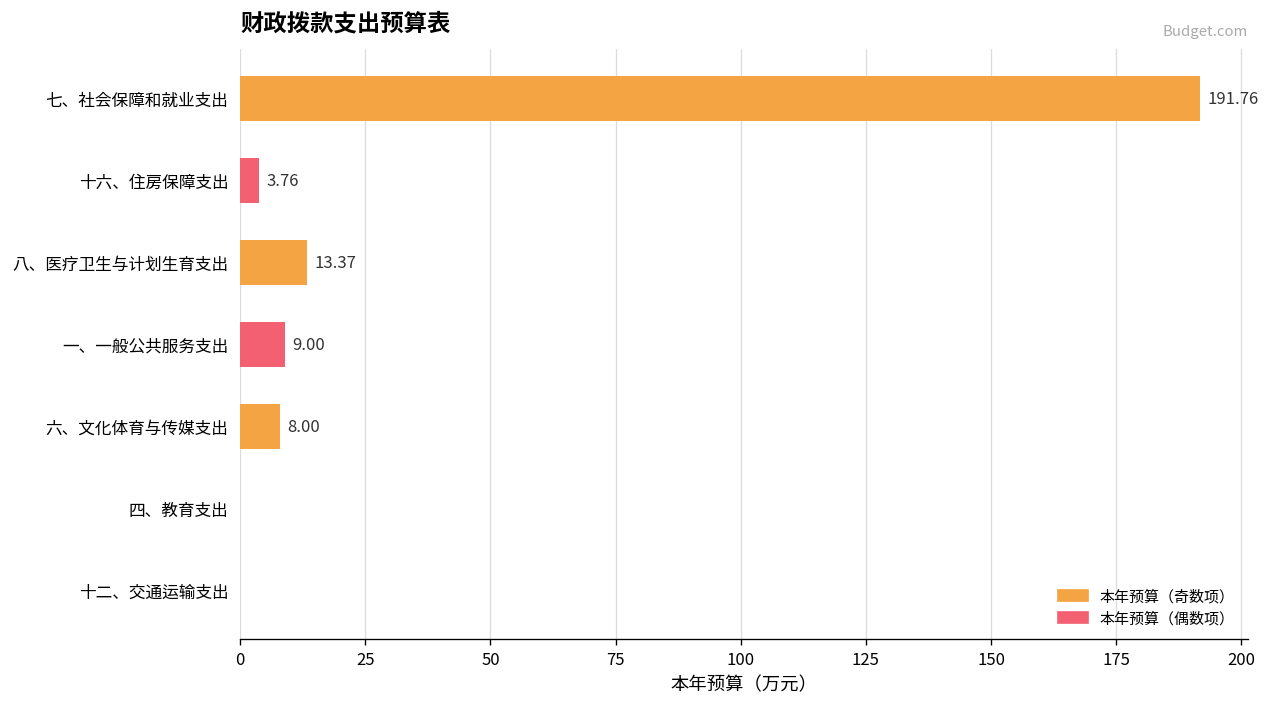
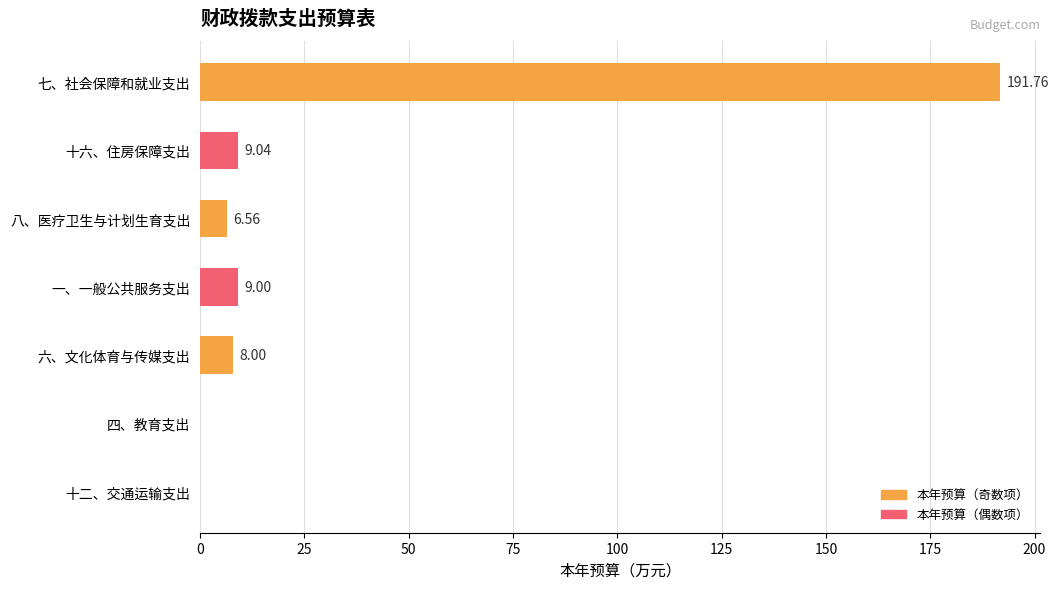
  {
    "七、社会保障和就业支出": 191.76,
-   "十六、住房保障支出": 3.76,
-   "八、医疗卫生与计划生育支出": 13.37,
+   "十六、住房保障支出": 9.04,
+   "八、医疗卫生与计划生育支出": 6.56,
    "一、一般公共服务支出": 9.00,
    "六、文化体育与传媒支出": 8.00
  }
